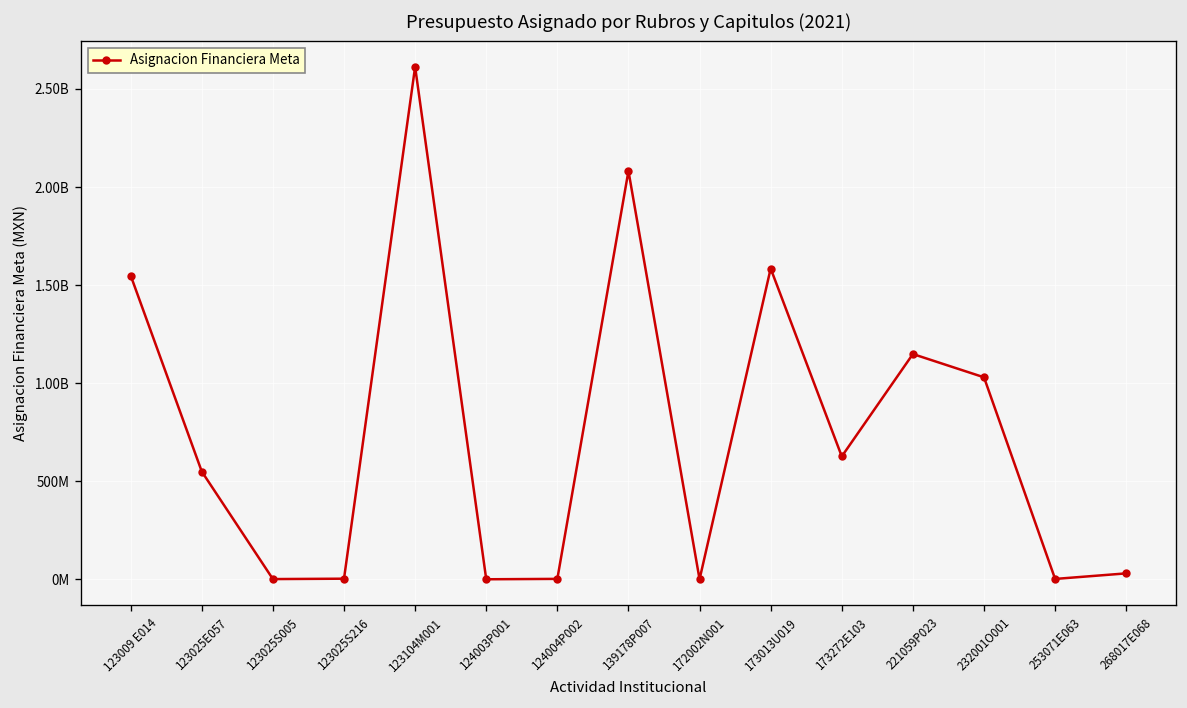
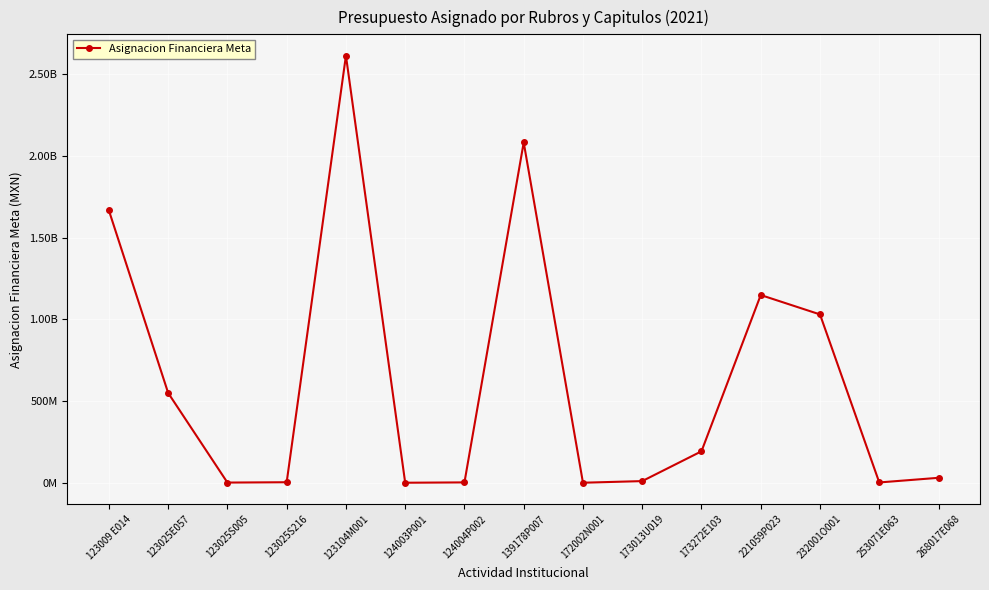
  {
-   "123009 E014": 1550000000,
+   "123009 E014": 1670000000,
    "123025E057": 550000000,
    "123025S005": 0,
    "123025S216": 0,
    "123104M001": 2610000000,
    "124003P001": 0,
    "124004P002": 0,
    "139178P007": 2080000000,
    "172002N001": 0,
-   "173013U019": 1580000000,
-   "173272E103": 630000000,
+   "173013U019": 10000000,
+   "173272E103": 190000000,
    "221059P023": 1150000000,
    "232001O001": 1030000000,
    "253071E063": 0,
    "268017E068": 30000000
  }
